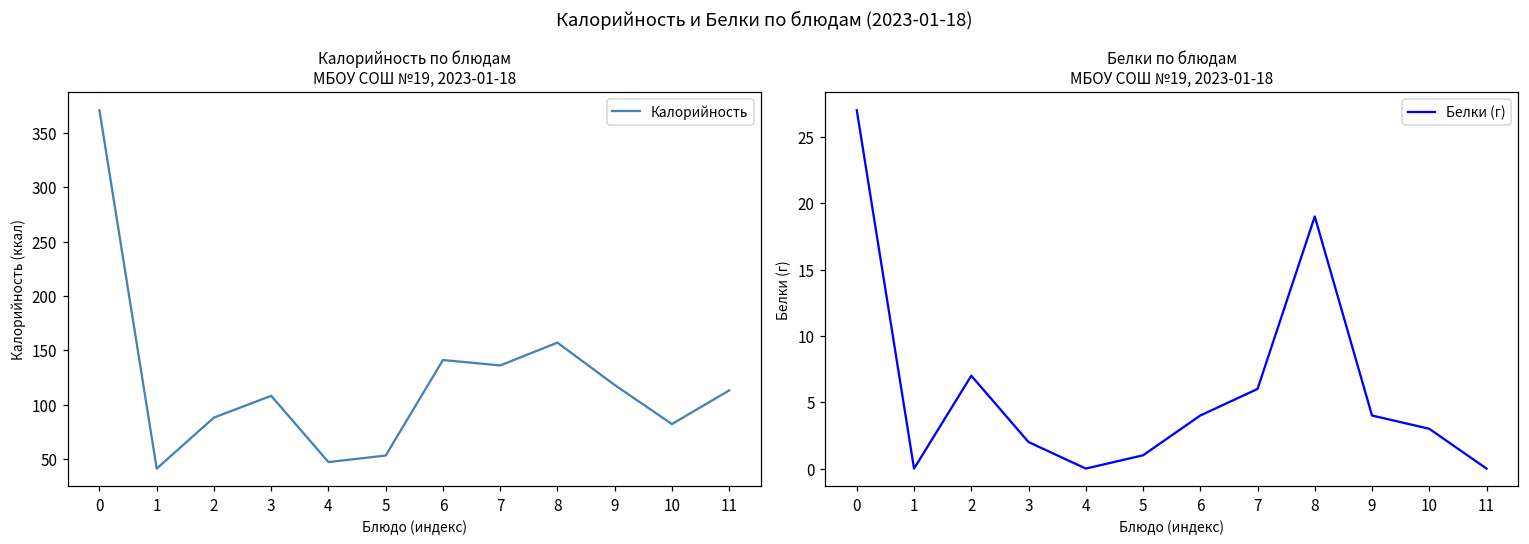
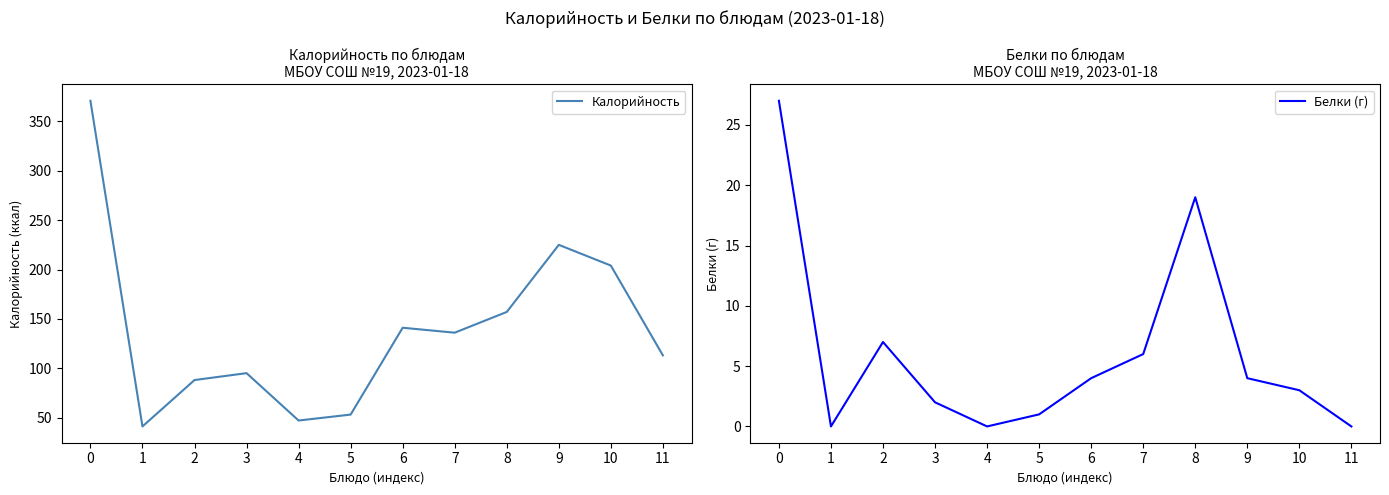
  {
    "Калорийность по блюдам МБОУ СОШ №19, 2023-01-18": {
      "0": 370,
      "1": 40,
      "2": 90,
-     "3": 110,
+     "3": 100,
      "4": 50,
      "5": 50,
      "6": 140,
      "7": 140,
      "8": 160,
-     "9": 120,
-     "10": 80,
+     "9": 230,
+     "10": 200,
      "11": 110
    },
    "Белки по блюдам МБОУ СОШ №19, 2023-01-18": {
      "0": 27.0,
      "1": 0.0,
      "2": 7.0,
      "3": 2.0,
      "4": 0.0,
      "5": 1.0,
      "6": 4.0,
      "7": 6.0,
      "8": 19.0,
      "9": 4.0,
      "10": 3.0,
      "11": 0.0
    }
  }
